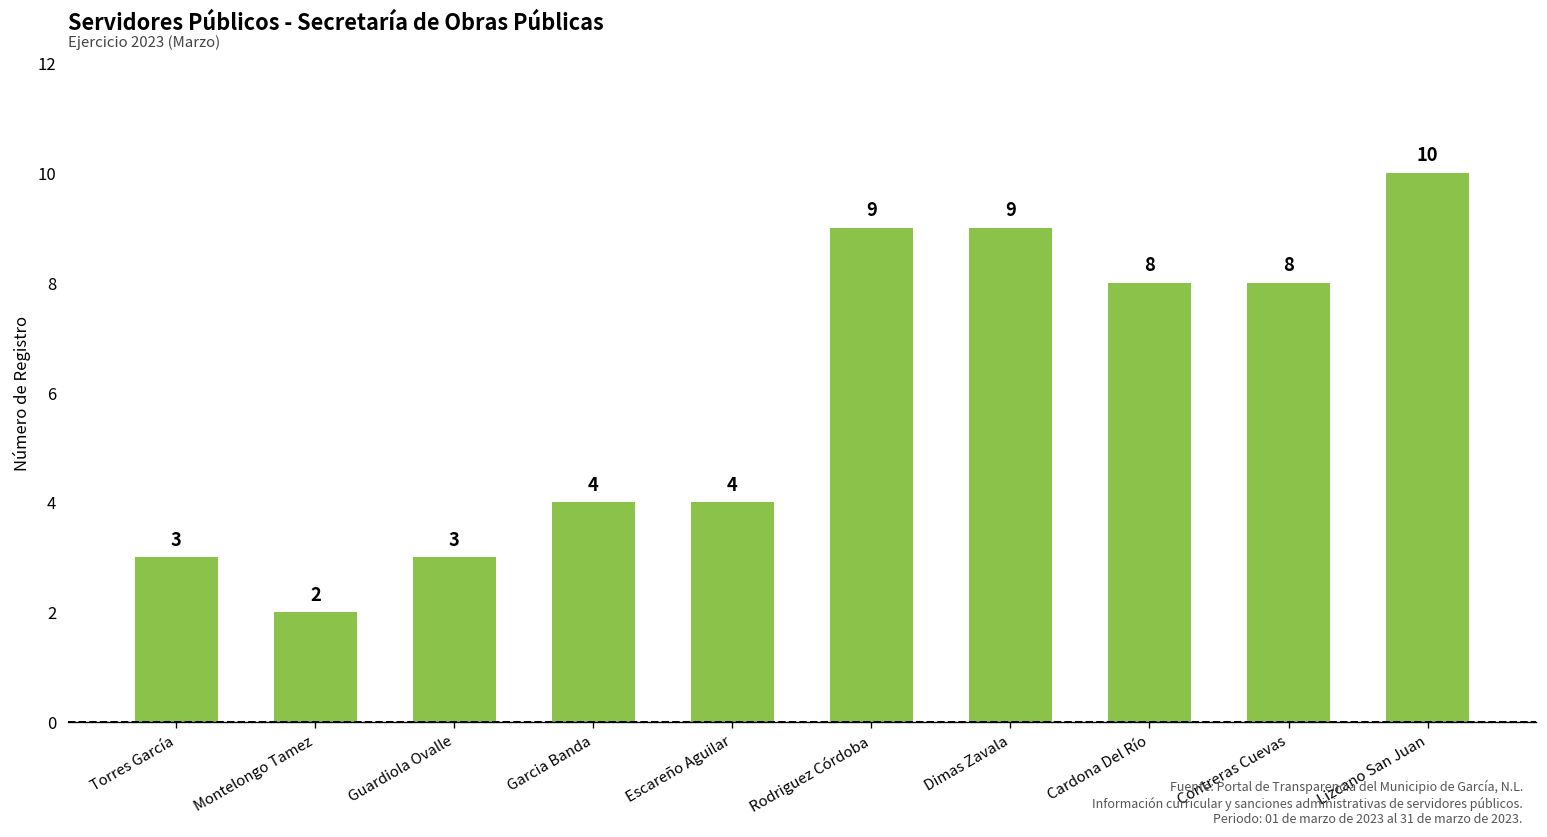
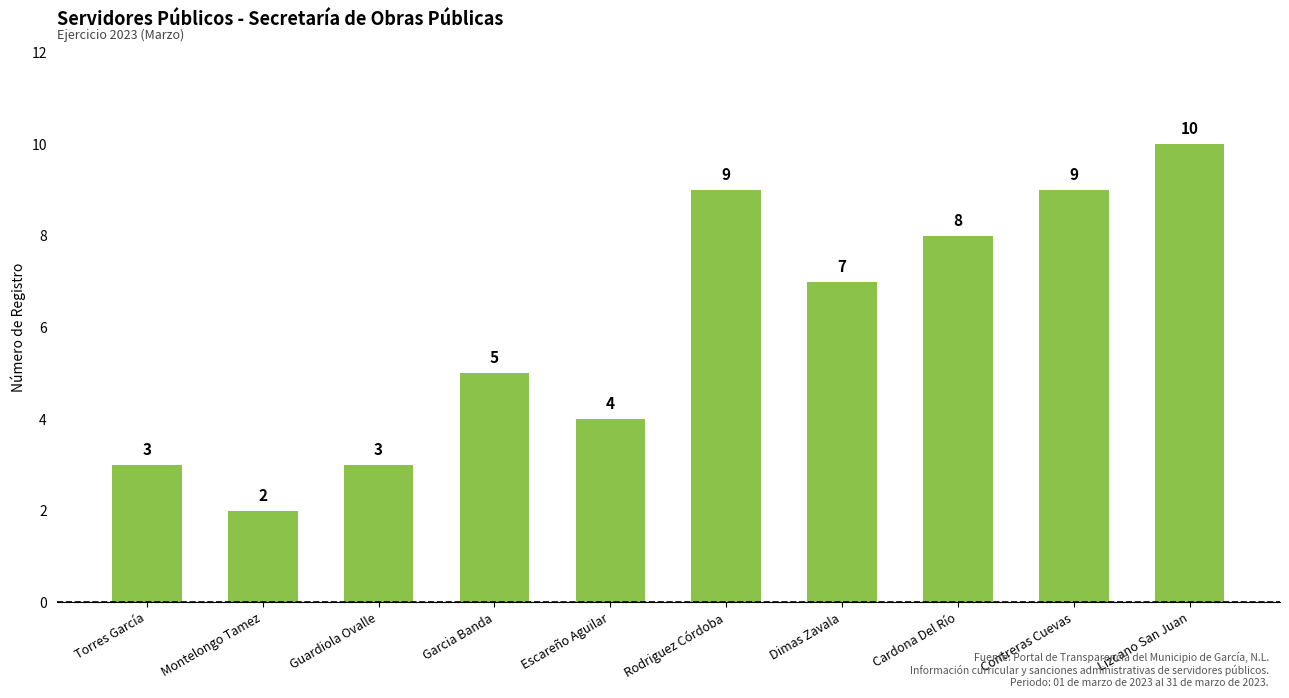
  {
    "Torres García": 3,
    "Montelongo Tamez": 2,
    "Guardiola Ovalle": 3,
-   "Garcia Banda": 4,
+   "Garcia Banda": 5,
    "Escareño Aguilar": 4,
    "Rodriguez Córdoba": 9,
-   "Dimas Zavala": 9,
+   "Dimas Zavala": 7,
    "Cardona Del Río": 8,
-   "Contreras Cuevas": 8,
+   "Contreras Cuevas": 9,
    "Lizcano San Juan": 10
  }
